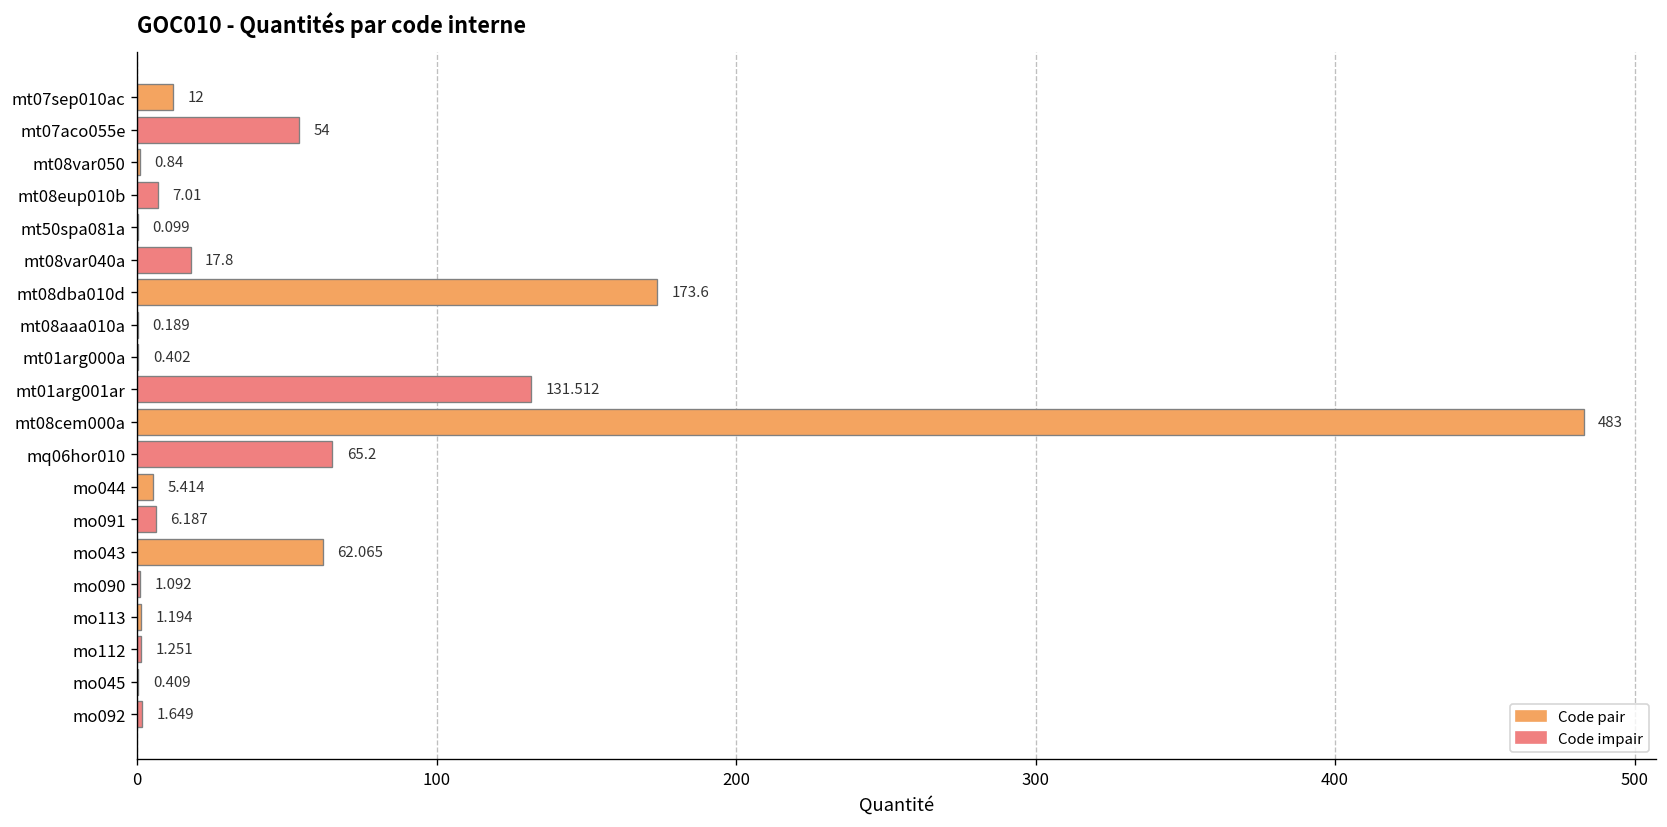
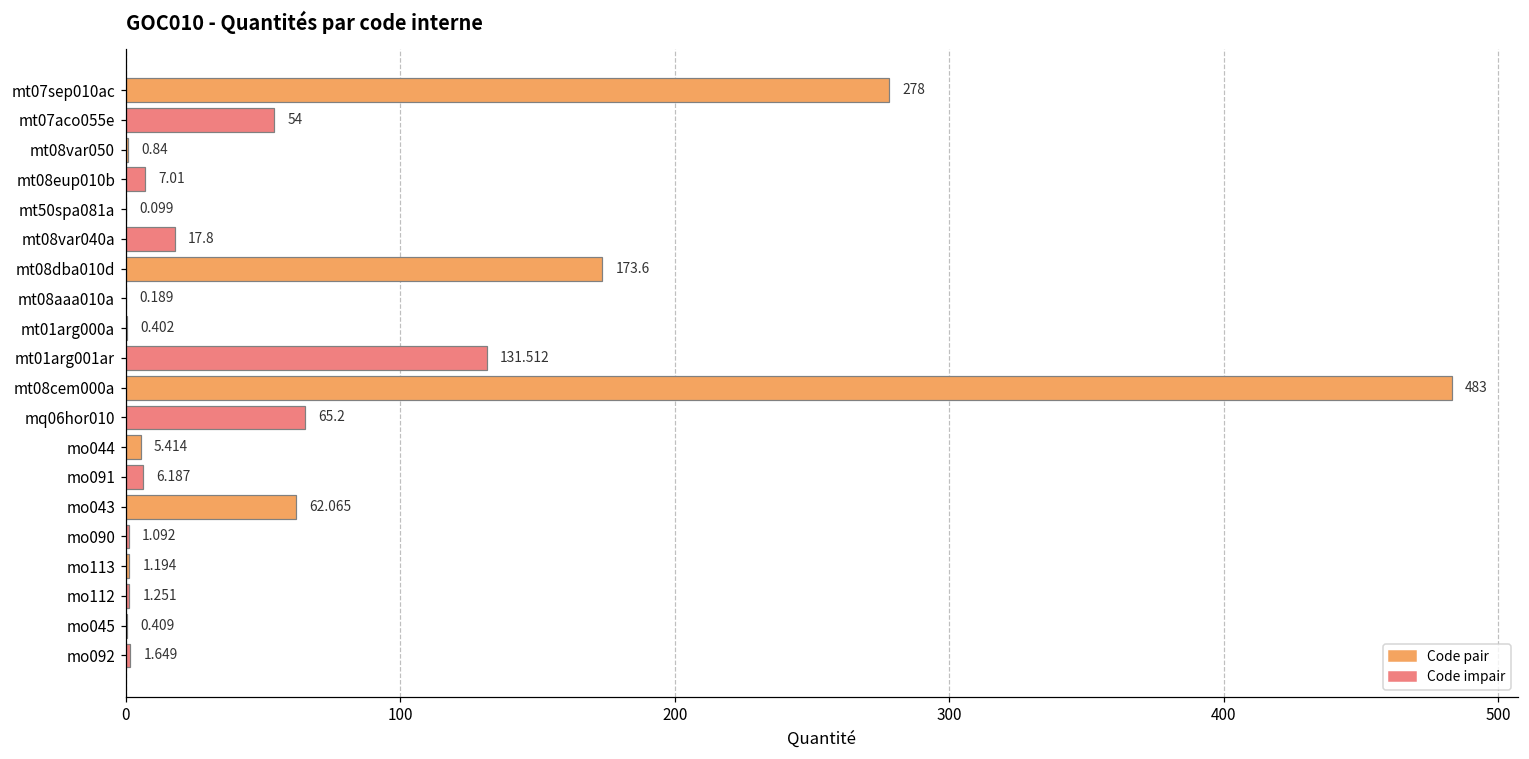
  {
-   "mt07sep010ac": 12,
+   "mt07sep010ac": 278,
    "mt07aco055e": 54,
    "mt08var050": 0.84,
    "mt08eup010b": 7.01,
    "mt50spa081a": 0.099,
    "mt08var040a": 17.8,
    "mt08dba010d": 173.6,
    "mt08aaa010a": 0.189,
    "mt01arg000a": 0.402,
    "mt01arg001ar": 131.512,
    "mt08cem000a": 483,
    "mq06hor010": 65.2,
    "mo044": 5.414,
    "mo091": 6.187,
    "mo043": 62.065,
    "mo090": 1.092,
    "mo113": 1.194,
    "mo112": 1.251,
    "mo045": 0.409,
    "mo092": 1.649
  }
